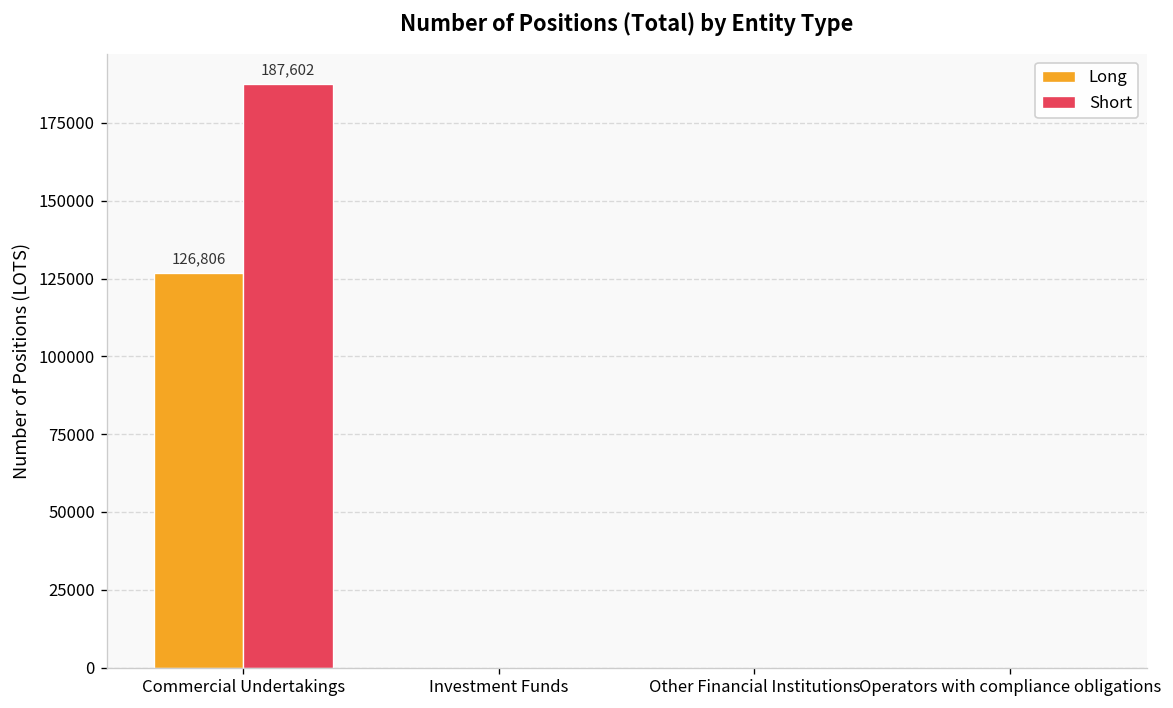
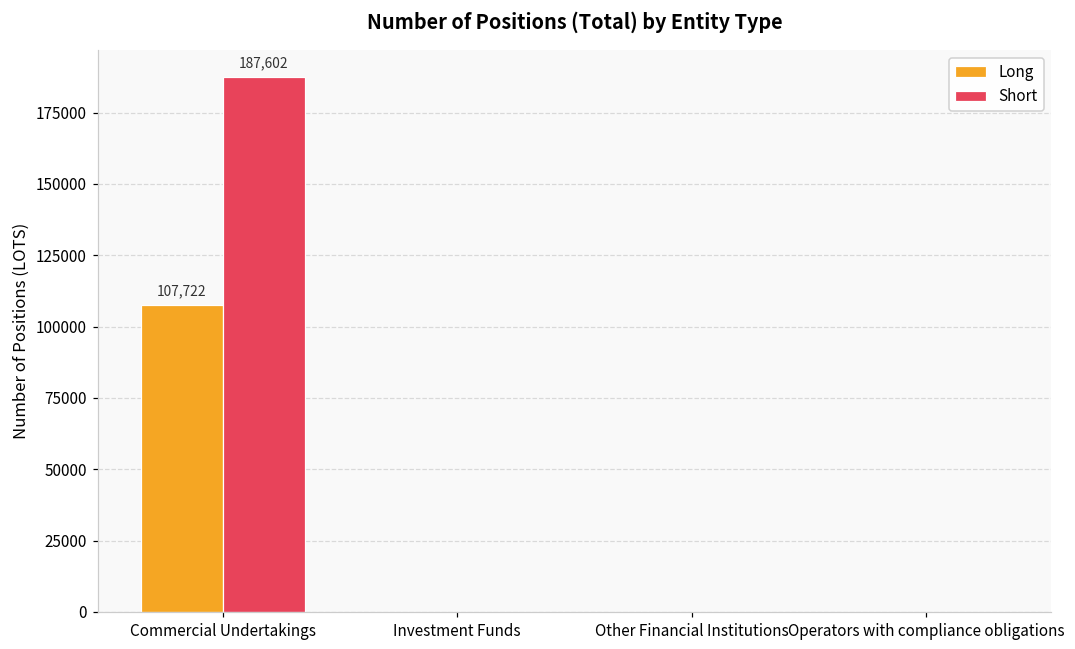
  {
    "Long": {
-     "Commercial Undertakings": "126,806"
+     "Commercial Undertakings": "107,722"
    },
    "Short": {
      "Commercial Undertakings": "187,602"
    }
  }
